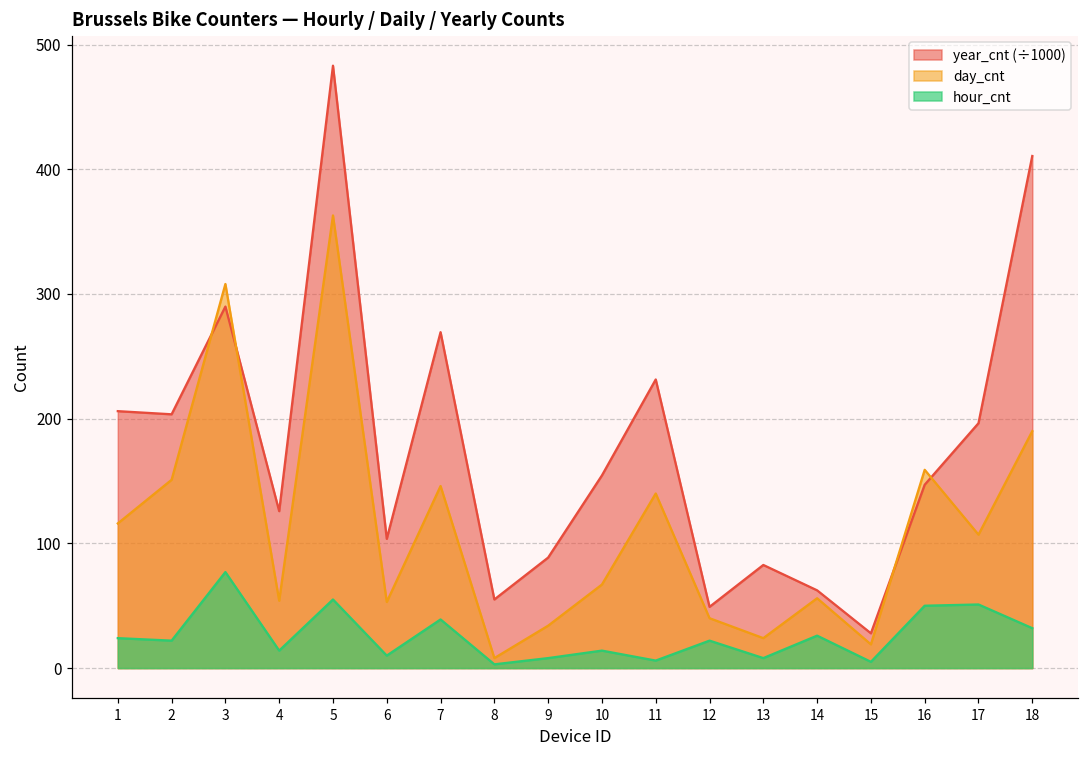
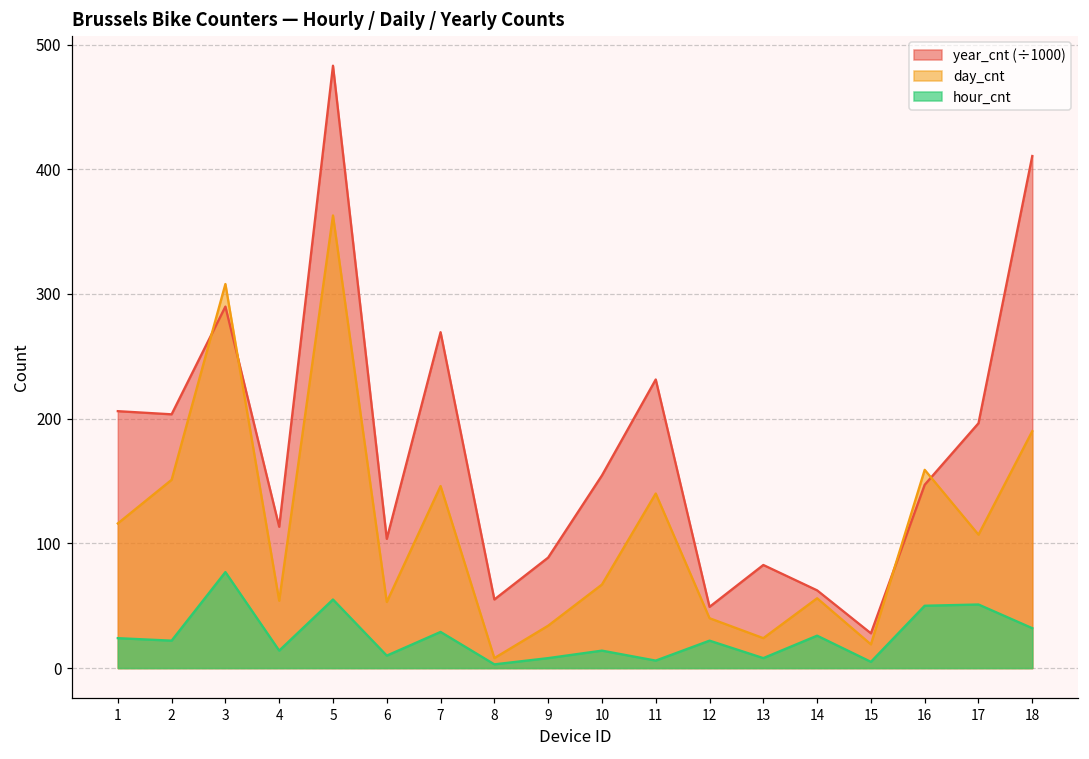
  {
    "year_cnt (÷1000)": {
      "1": 206,
      "2": 204,
      "3": 290,
-     "4": 126,
+     "4": 113,
      "5": 483,
      "6": 104,
      "7": 269,
      "8": 55,
      "9": 89,
      "10": 155,
      "11": 231,
      "12": 49,
      "13": 83,
      "14": 62,
      "15": 28,
      "16": 147,
      "17": 196,
      "18": 411
    },
    "day_cnt": {
      "1": 116,
      "2": 151,
      "3": 308,
      "4": 54,
      "5": 363,
      "6": 53,
      "7": 146,
      "8": 8,
      "9": 34,
      "10": 67,
      "11": 140,
      "12": 40,
      "13": 24,
      "14": 56,
      "15": 19,
      "16": 159,
      "17": 107,
      "18": 190
    },
    "hour_cnt": {
      "1": 24,
      "2": 22,
      "3": 77,
      "4": 14,
      "5": 55,
      "6": 10,
-     "7": 39,
+     "7": 29,
      "8": 3,
      "9": 8,
      "10": 14,
      "11": 6,
      "12": 22,
      "13": 8,
      "14": 26,
      "15": 5,
      "16": 50,
      "17": 51,
      "18": 32
    }
  }
